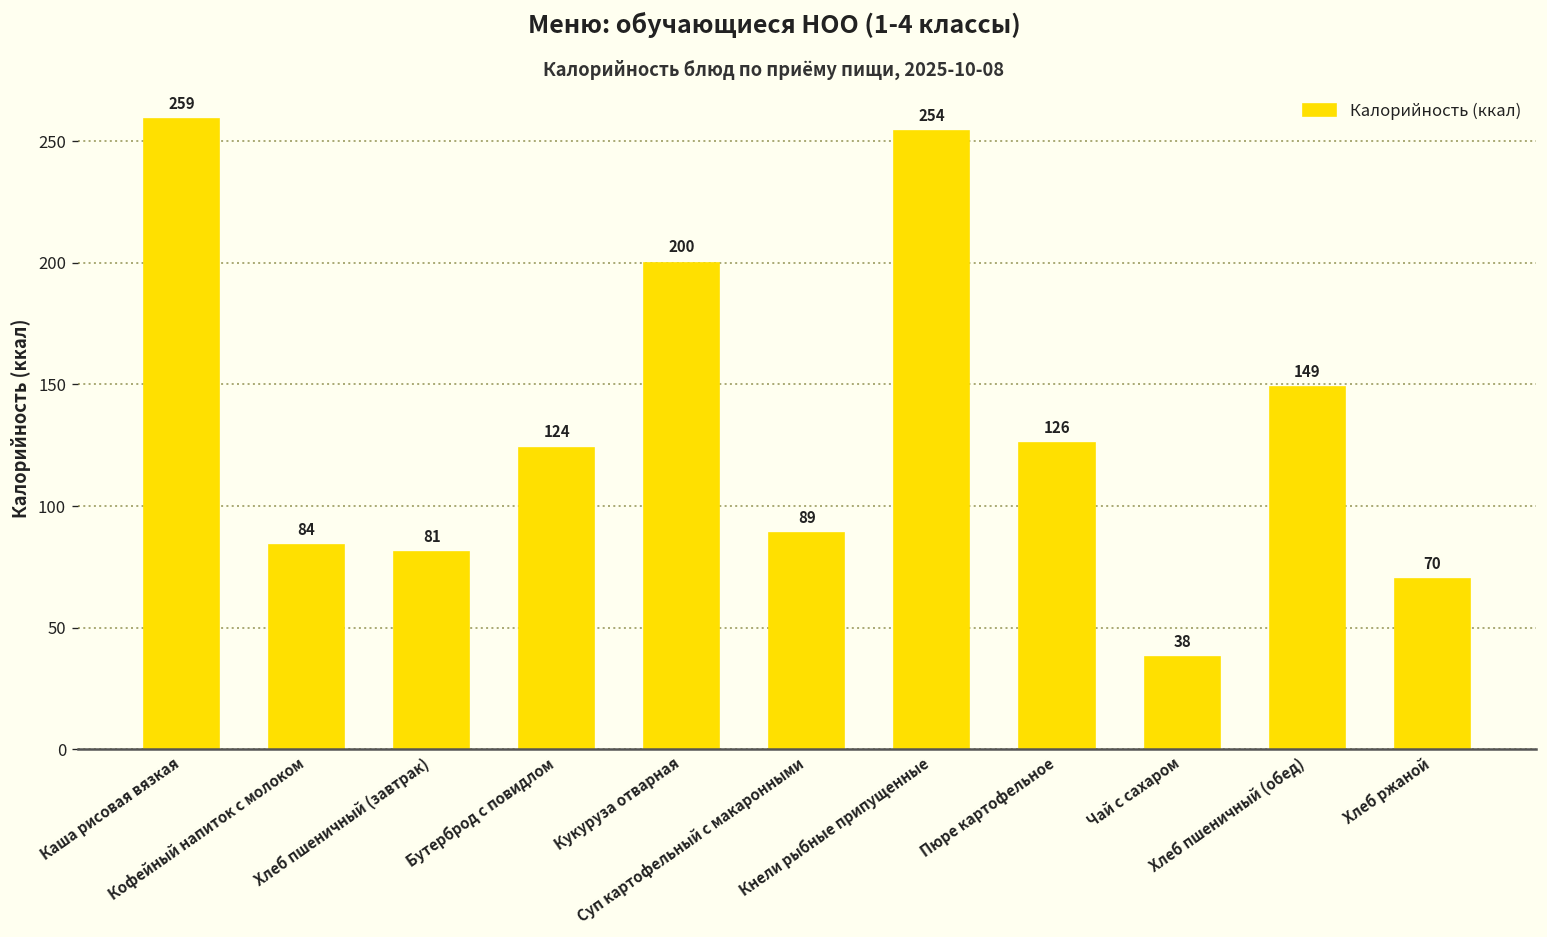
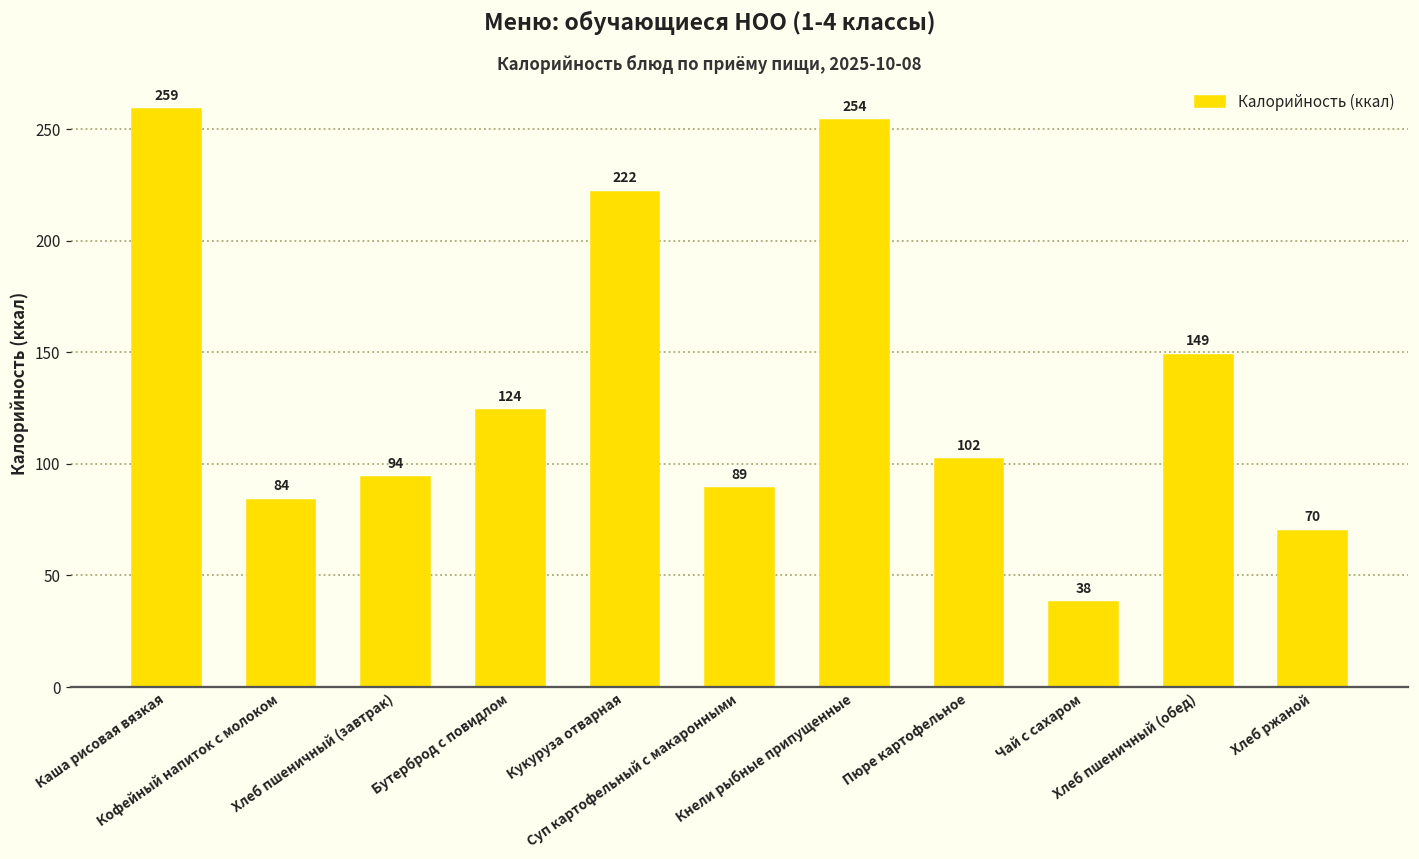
  {
    "Каша рисовая вязкая": 259,
    "Кофейный напиток с молоком": 84,
-   "Хлеб пшеничный (завтрак)": 81,
+   "Хлеб пшеничный (завтрак)": 94,
    "Бутерброд с повидлом": 124,
-   "Кукуруза отварная": 200,
+   "Кукуруза отварная": 222,
    "Суп картофельный с макаронными": 89,
    "Кнели рыбные припущенные": 254,
-   "Пюре картофельное": 126,
+   "Пюре картофельное": 102,
    "Чай с сахаром": 38,
    "Хлеб пшеничный (обед)": 149,
    "Хлеб ржаной": 70
  }
